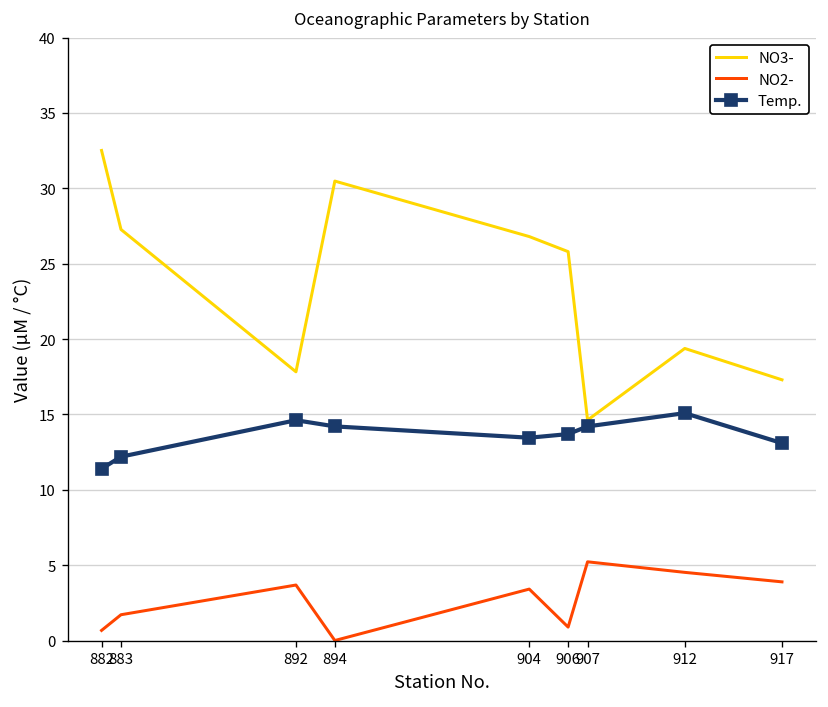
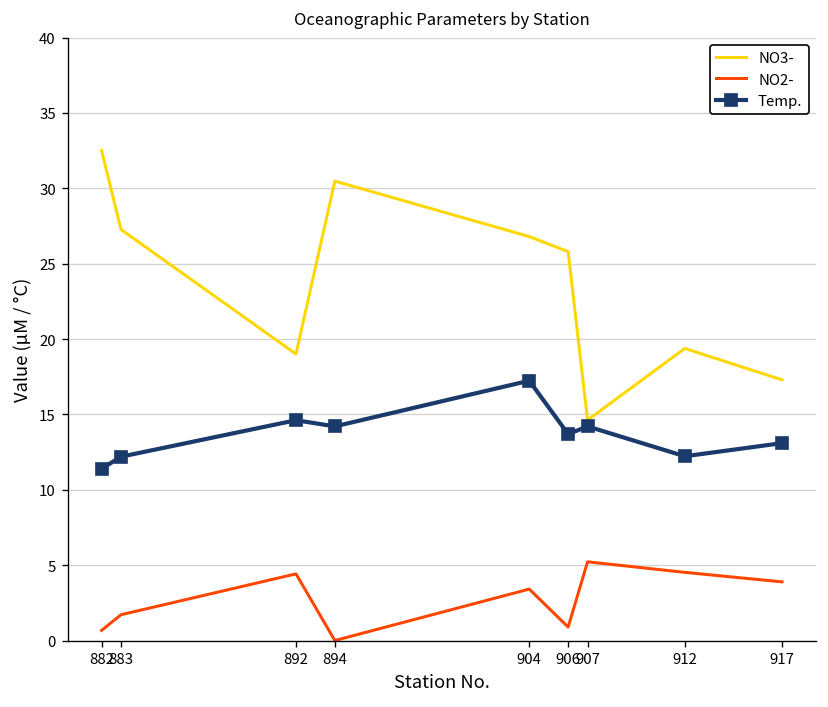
  {
    "NO3-": {
-     "892": 17.8,
+     "892": 19.0,
      "894": 30.5,
      "904": 26.8,
      "912": 19.4,
      "917": 17.3
    },
    "NO2-": {
-     "892": 3.7,
+     "892": 4.4,
      "894": 0.0,
      "904": 3.4,
      "912": 4.5,
      "917": 3.9
    },
    "Temp.": {
      "892": 14.6,
      "894": 14.2,
-     "904": 13.5,
-     "912": 15.1,
+     "904": 17.2,
+     "912": 12.2,
      "917": 13.1
    }
  }
